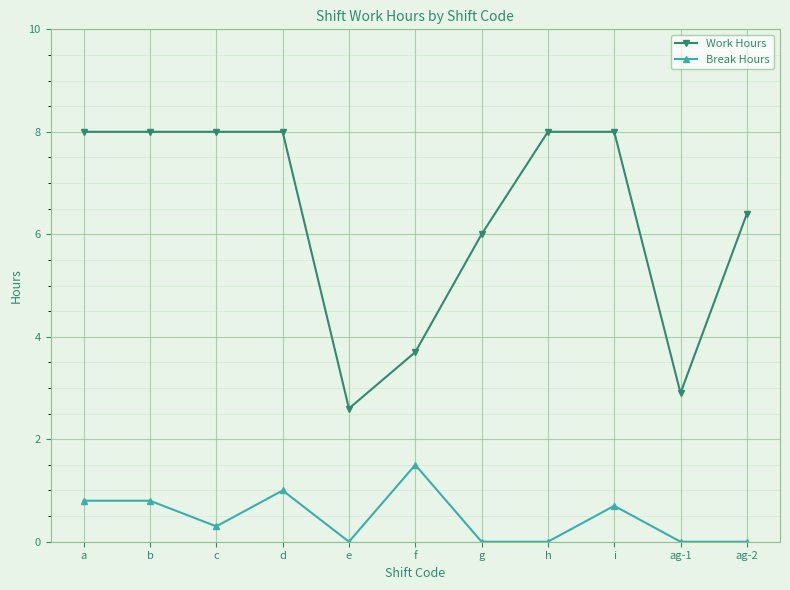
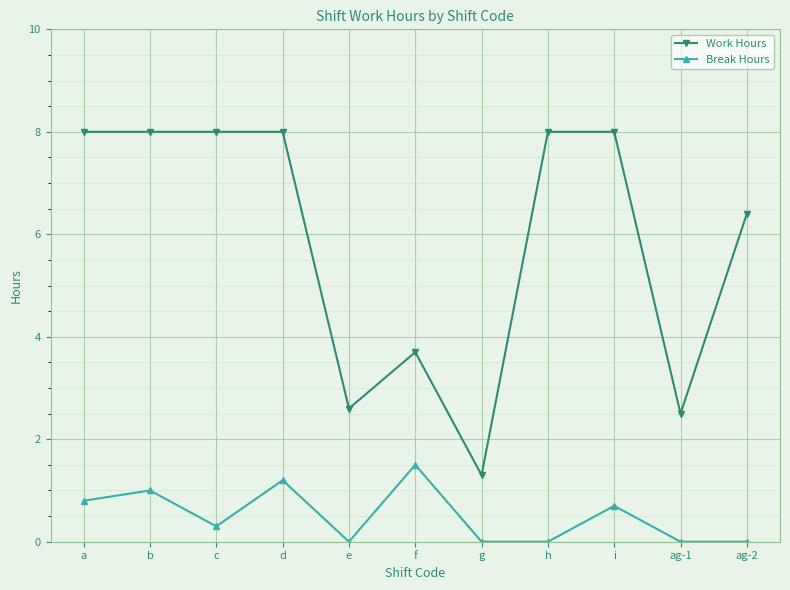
  {
    "Work Hours": {
      "a": 8.0,
      "b": 8.0,
      "c": 8.0,
      "d": 8.0,
      "e": 2.6,
      "f": 3.7,
-     "g": 6.0,
+     "g": 1.3,
      "h": 8.0,
      "i": 8.0,
-     "ag-1": 2.9,
+     "ag-1": 2.5,
      "ag-2": 6.4
    },
    "Break Hours": {
      "a": 0.8,
-     "b": 0.8,
+     "b": 1.0,
      "c": 0.3,
-     "d": 1.0,
+     "d": 1.2,
      "e": 0.0,
      "f": 1.5,
      "g": 0.0,
      "h": 0.0,
      "i": 0.7,
      "ag-1": 0.0,
      "ag-2": 0.0
    }
  }
